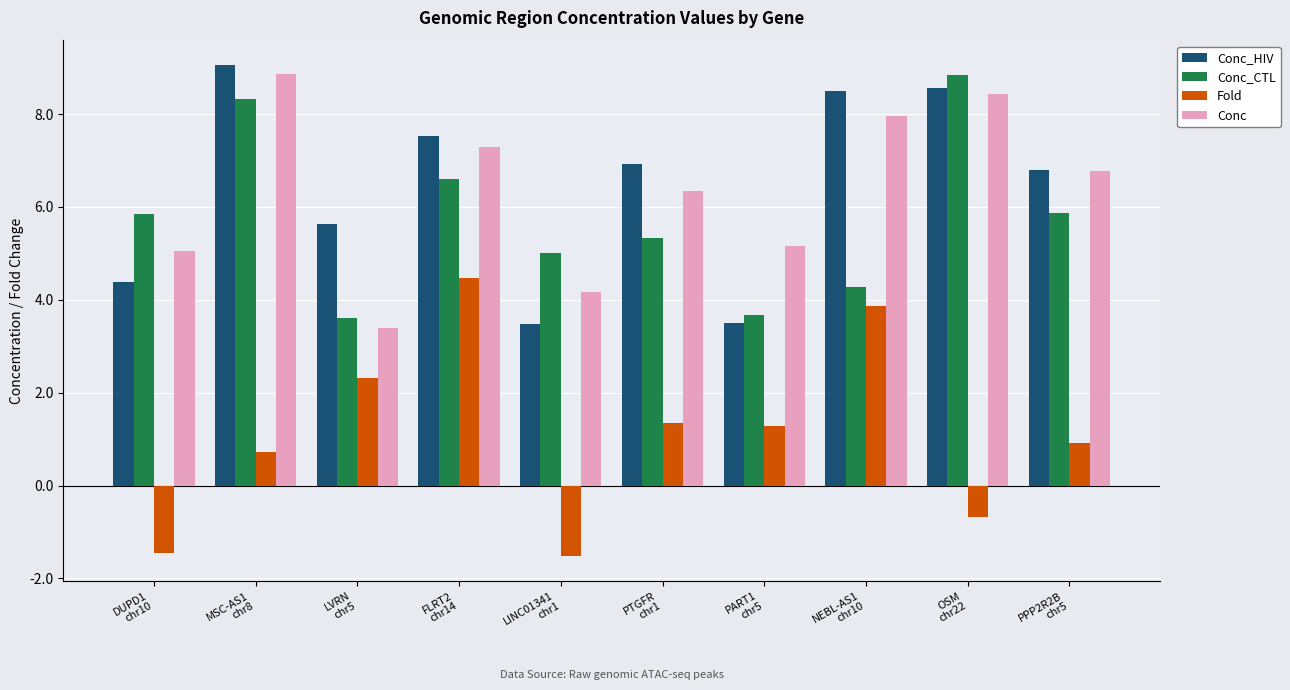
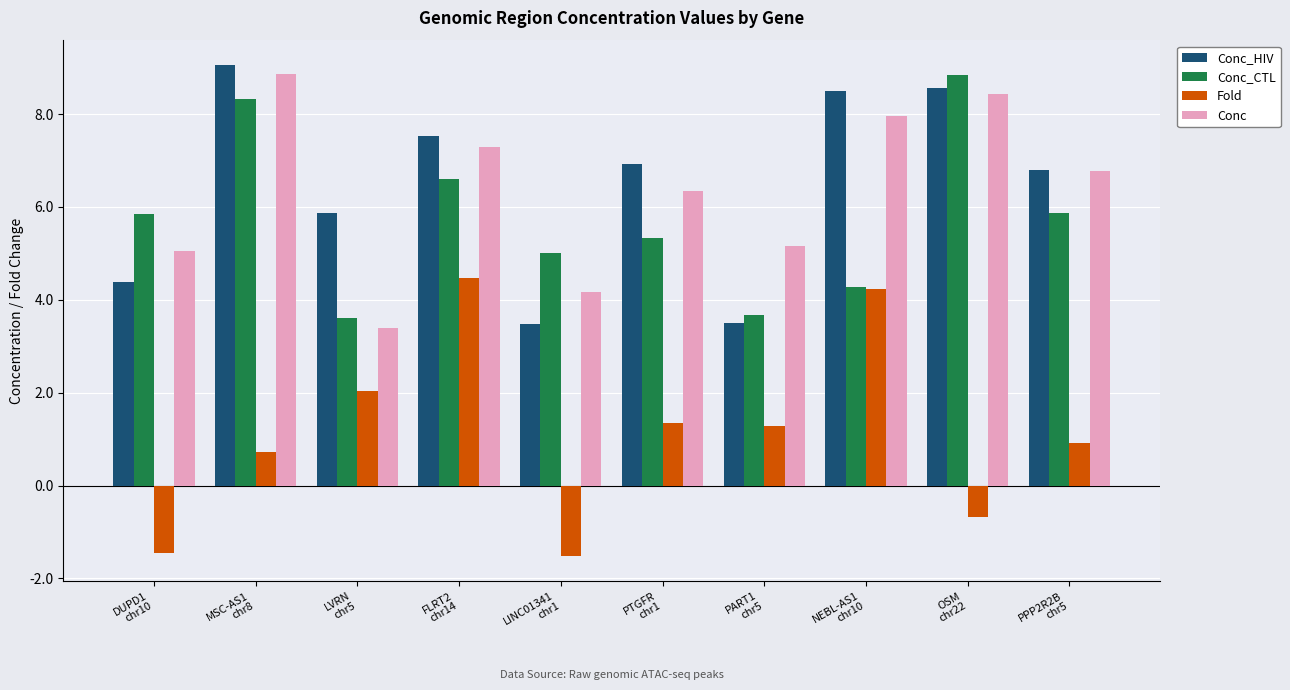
  {
    "Conc_HIV": {
      "DUPD1 chr10": 4.4,
      "MSC-AS1 chr8": 9.1,
-     "LVRN chr5": 5.6,
+     "LVRN chr5": 5.9,
      "FLRT2 chr14": 7.5,
      "LINC01341 chr1": 3.5,
      "PTGFR chr1": 6.9,
      "PART1 chr5": 3.5,
      "NEBL-AS1 chr10": 8.5,
      "OSM chr22": 8.6,
      "PPP2R2B chr5": 6.8
    },
    "Conc_CTL": {
      "DUPD1 chr10": 5.8,
      "MSC-AS1 chr8": 8.3,
      "LVRN chr5": 3.6,
      "FLRT2 chr14": 6.6,
      "LINC01341 chr1": 5.0,
      "PTGFR chr1": 5.3,
      "PART1 chr5": 3.7,
      "NEBL-AS1 chr10": 4.3,
      "OSM chr22": 8.8,
      "PPP2R2B chr5": 5.9
    },
    "Fold": {
      "DUPD1 chr10": -1.5,
      "MSC-AS1 chr8": 0.7,
-     "LVRN chr5": 2.3,
+     "LVRN chr5": 2.0,
      "FLRT2 chr14": 4.5,
      "LINC01341 chr1": -1.5,
      "PTGFR chr1": 1.4,
      "PART1 chr5": 1.3,
-     "NEBL-AS1 chr10": 3.9,
+     "NEBL-AS1 chr10": 4.2,
      "OSM chr22": -0.7,
      "PPP2R2B chr5": 0.9
    },
    "Conc": {
      "DUPD1 chr10": 5.0,
      "MSC-AS1 chr8": 8.9,
      "LVRN chr5": 3.4,
      "FLRT2 chr14": 7.3,
      "LINC01341 chr1": 4.2,
      "PTGFR chr1": 6.3,
      "PART1 chr5": 5.2,
      "NEBL-AS1 chr10": 8.0,
      "OSM chr22": 8.4,
      "PPP2R2B chr5": 6.8
    }
  }
